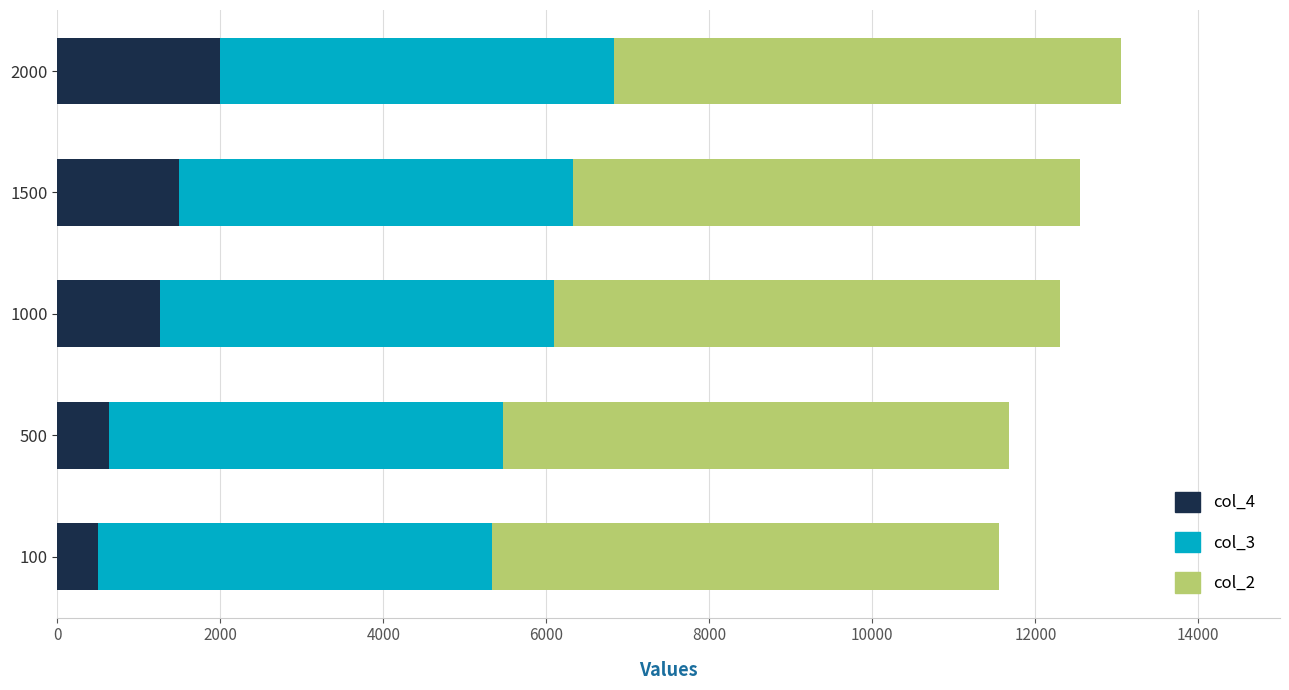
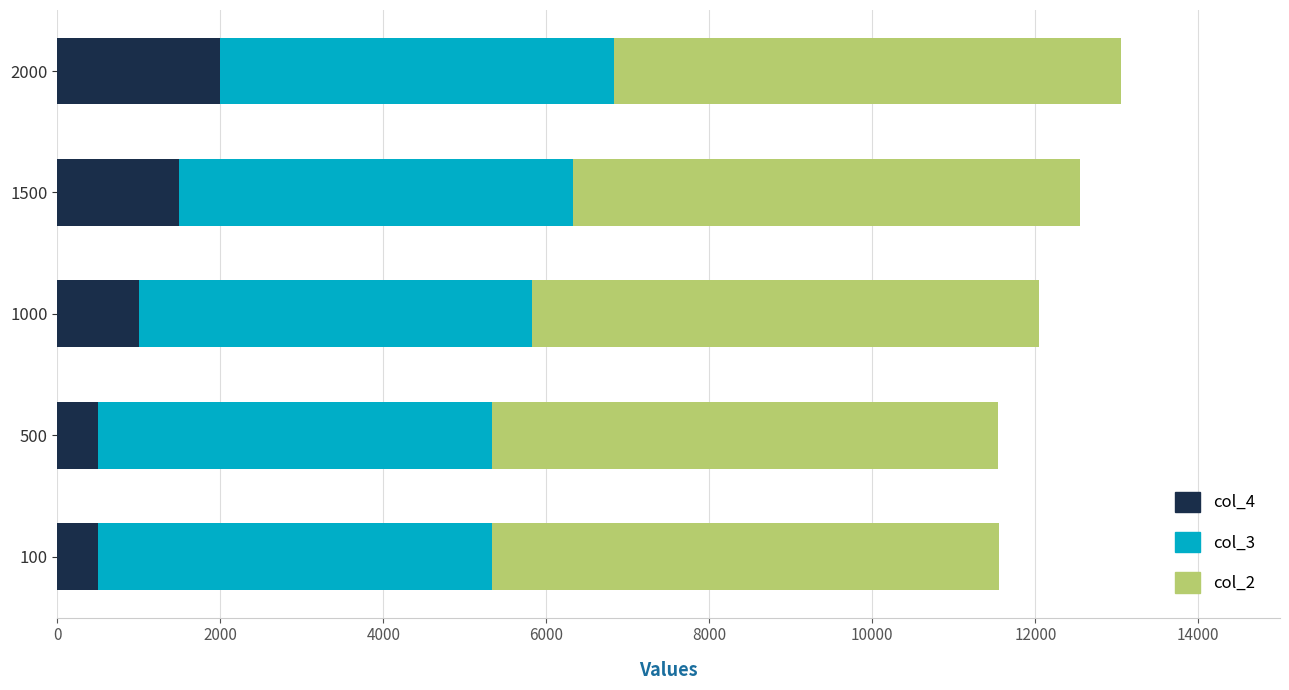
  {
    "col_4": {
      "2000": 2000,
      "1500": 1500,
-     "1000": 1300,
-     "500": 600,
+     "1000": 1000,
+     "500": 500,
      "100": 500
    },
    "col_3": {
      "2000": 4800,
      "1500": 4800,
      "1000": 4800,
      "500": 4800,
      "100": 4800
    },
    "col_2": {
      "2000": 6200,
      "1500": 6200,
      "1000": 6200,
      "500": 6200,
      "100": 6200
    }
  }
